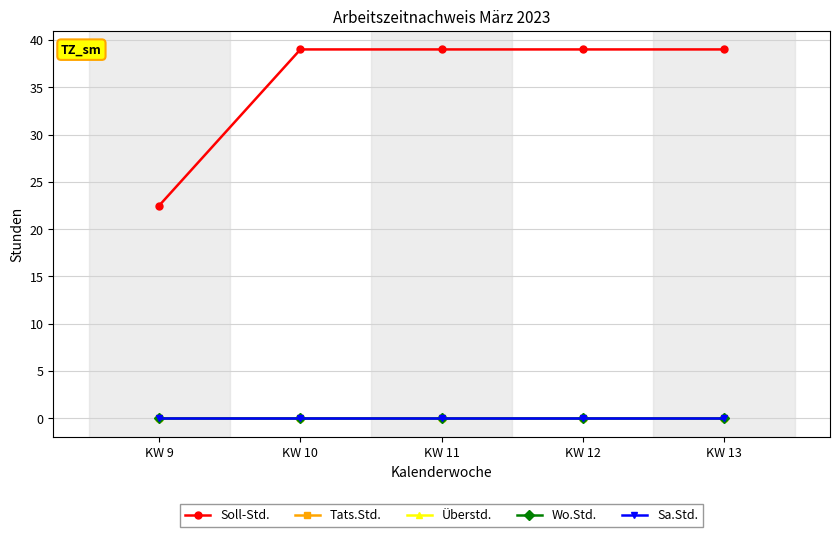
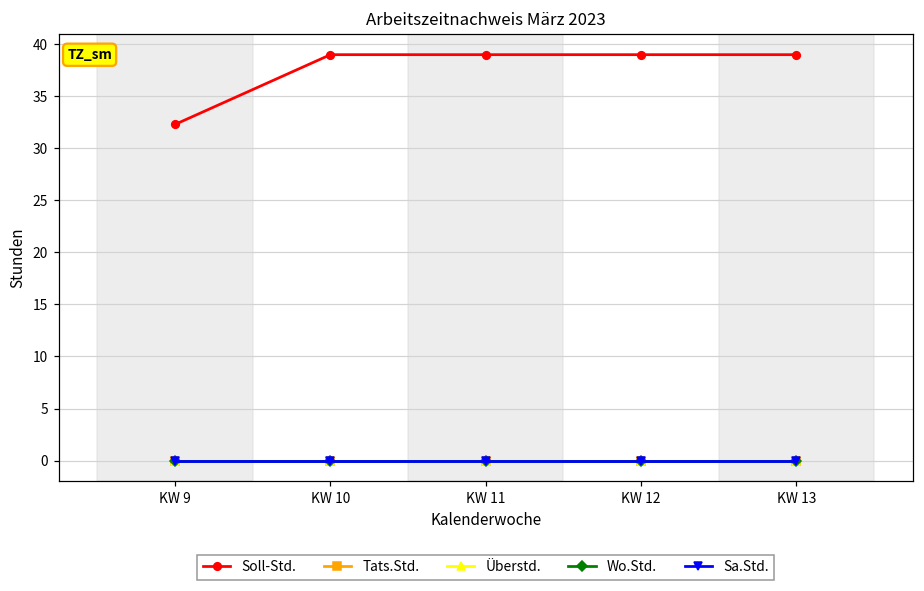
  {
    "Soll-Std.": {
-     "KW 9": 23,
+     "KW 9": 32,
      "KW 10": 39,
      "KW 11": 39,
      "KW 12": 39,
      "KW 13": 39
    },
    "Sa.Std.": {
      "KW 9": 0,
      "KW 10": 0,
      "KW 11": 0,
      "KW 12": 0,
      "KW 13": 0
    }
  }
